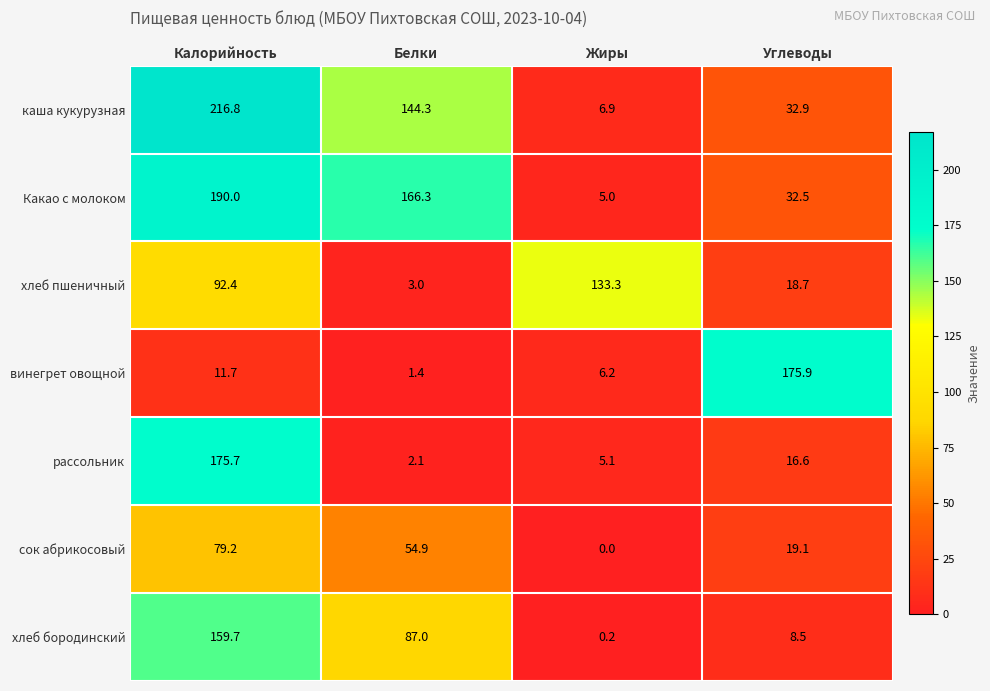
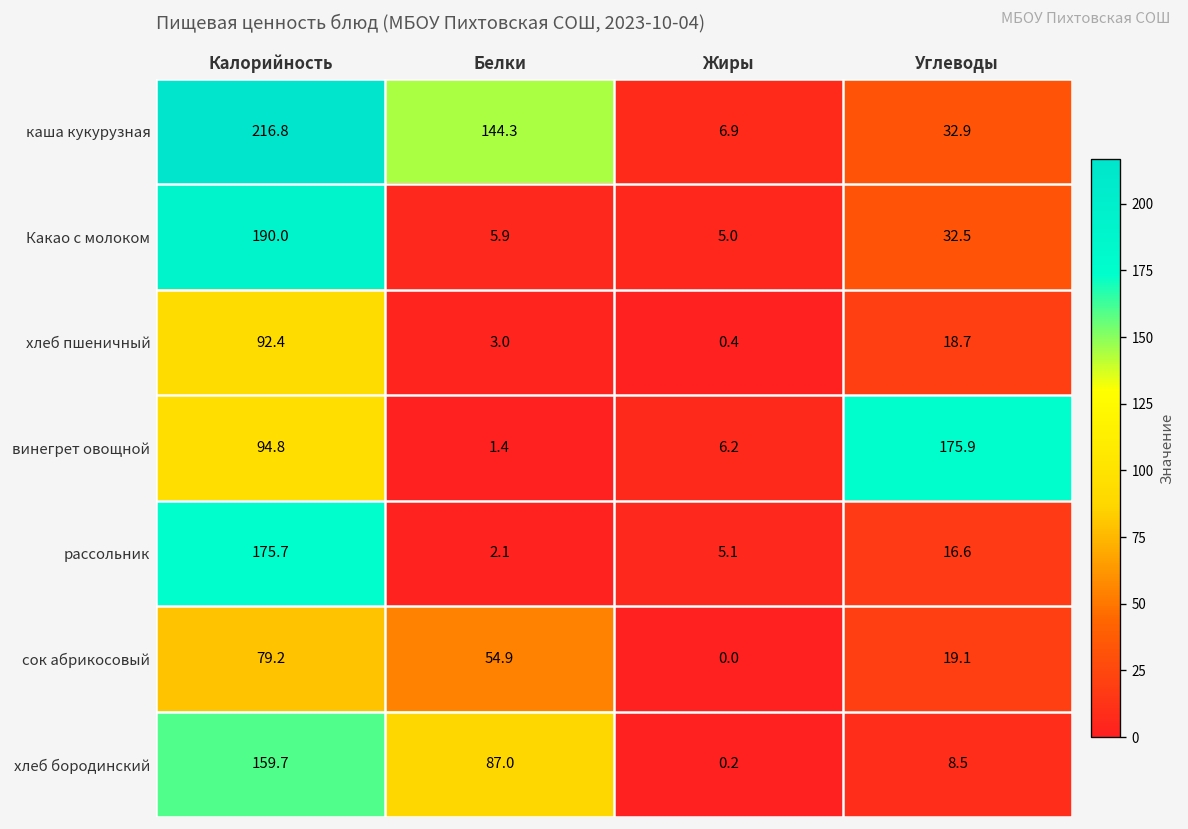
  {
    "каша кукурузная": {
      "Калорийность": 216.8,
      "Белки": 144.3,
      "Жиры": 6.9,
      "Углеводы": 32.9
    },
    "Какао с молоком": {
      "Калорийность": 190.0,
-     "Белки": 166.3,
+     "Белки": 5.9,
      "Жиры": 5.0,
      "Углеводы": 32.5
    },
    "хлеб пшеничный": {
      "Калорийность": 92.4,
      "Белки": 3.0,
-     "Жиры": 133.3,
+     "Жиры": 0.4,
      "Углеводы": 18.7
    },
    "винегрет овощной": {
-     "Калорийность": 11.7,
+     "Калорийность": 94.8,
      "Белки": 1.4,
      "Жиры": 6.2,
      "Углеводы": 175.9
    },
    "рассольник": {
      "Калорийность": 175.7,
      "Белки": 2.1,
      "Жиры": 5.1,
      "Углеводы": 16.6
    },
    "сок абрикосовый": {
      "Калорийность": 79.2,
      "Белки": 54.9,
      "Жиры": 0.0,
      "Углеводы": 19.1
    },
    "хлеб бородинский": {
      "Калорийность": 159.7,
      "Белки": 87.0,
      "Жиры": 0.2,
      "Углеводы": 8.5
    }
  }
